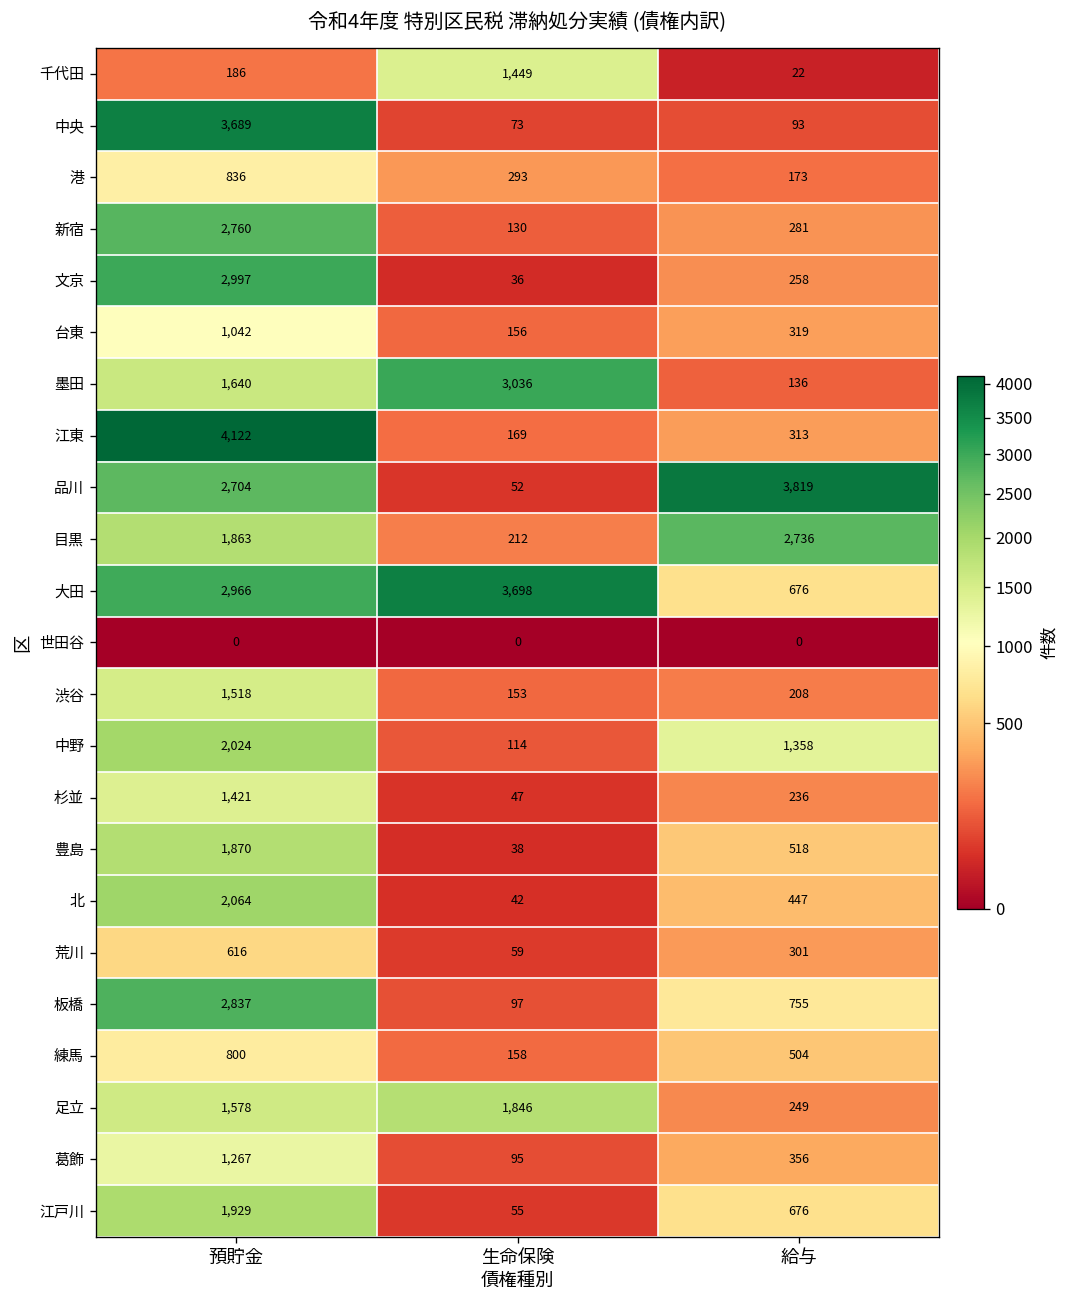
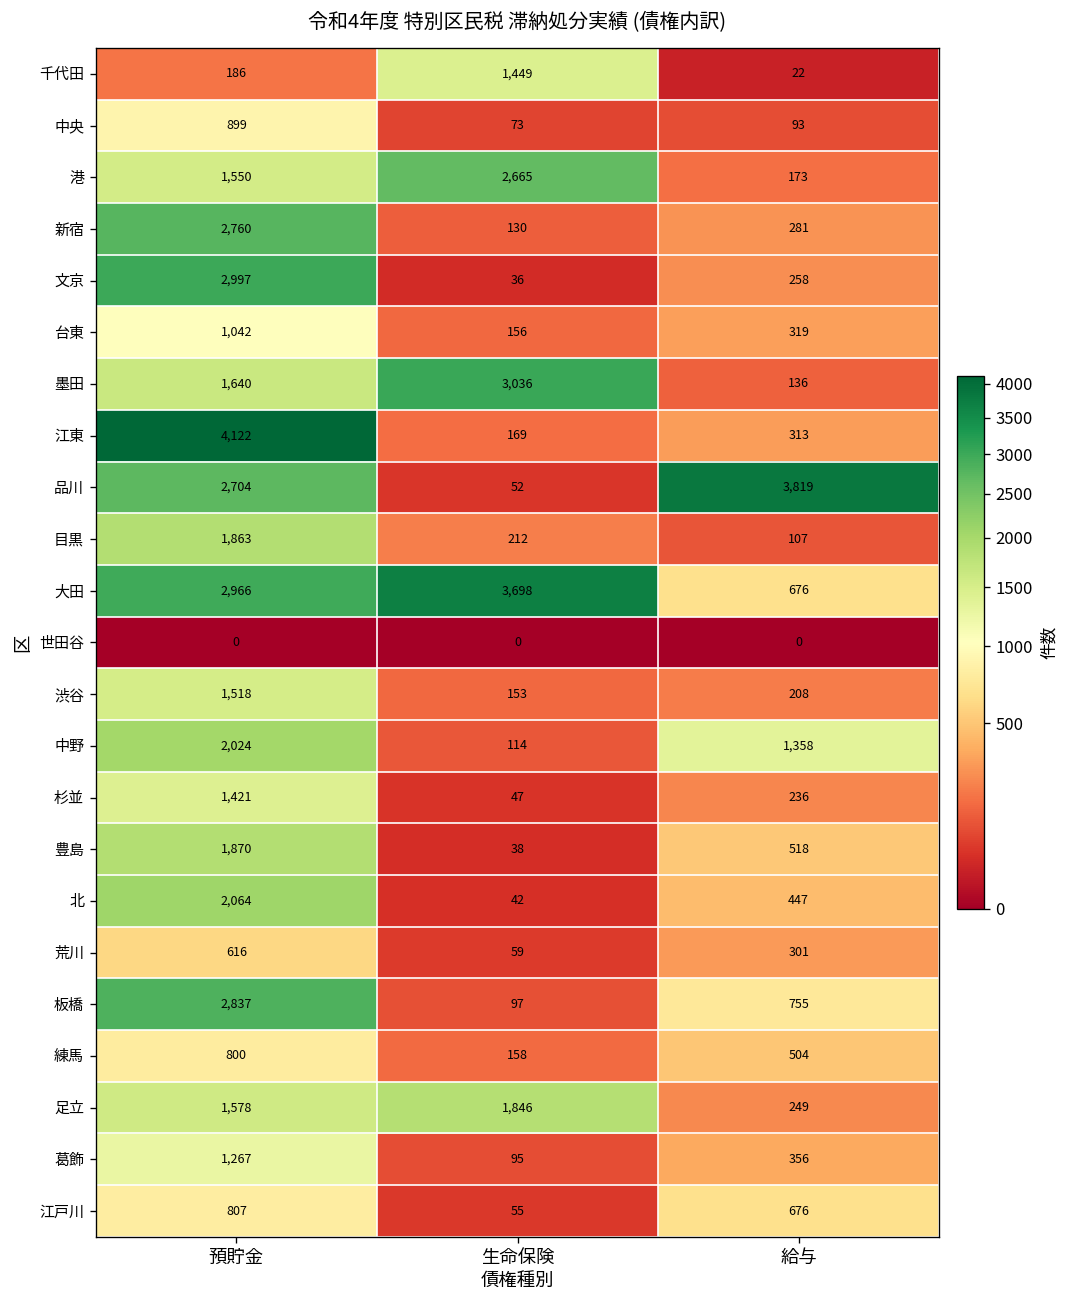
  {
    "千代田": {
      "預貯金": "186",
      "生命保険": "1,449",
      "給与": "22"
    },
    "中央": {
-     "預貯金": "3,689",
+     "預貯金": "899",
      "生命保険": "73",
      "給与": "93"
    },
    "港": {
-     "預貯金": "836",
-     "生命保険": "293",
+     "預貯金": "1,550",
+     "生命保険": "2,665",
      "給与": "173"
    },
    "新宿": {
      "預貯金": "2,760",
      "生命保険": "130",
      "給与": "281"
    },
    "文京": {
      "預貯金": "2,997",
      "生命保険": "36",
      "給与": "258"
    },
    "台東": {
      "預貯金": "1,042",
      "生命保険": "156",
      "給与": "319"
    },
    "墨田": {
      "預貯金": "1,640",
      "生命保険": "3,036",
      "給与": "136"
    },
    "江東": {
      "預貯金": "4,122",
      "生命保険": "169",
      "給与": "313"
    },
    "品川": {
      "預貯金": "2,704",
      "生命保険": "52",
      "給与": "3,819"
    },
    "目黒": {
      "預貯金": "1,863",
      "生命保険": "212",
-     "給与": "2,736"
+     "給与": "107"
    },
    "大田": {
      "預貯金": "2,966",
      "生命保険": "3,698",
      "給与": "676"
    },
    "世田谷": {
      "預貯金": "0",
      "生命保険": "0",
      "給与": "0"
    },
    "渋谷": {
      "預貯金": "1,518",
      "生命保険": "153",
      "給与": "208"
    },
    "中野": {
      "預貯金": "2,024",
      "生命保険": "114",
      "給与": "1,358"
    },
    "杉並": {
      "預貯金": "1,421",
      "生命保険": "47",
      "給与": "236"
    },
    "豊島": {
      "預貯金": "1,870",
      "生命保険": "38",
      "給与": "518"
    },
    "北": {
      "預貯金": "2,064",
      "生命保険": "42",
      "給与": "447"
    },
    "荒川": {
      "預貯金": "616",
      "生命保険": "59",
      "給与": "301"
    },
    "板橋": {
      "預貯金": "2,837",
      "生命保険": "97",
      "給与": "755"
    },
    "練馬": {
      "預貯金": "800",
      "生命保険": "158",
      "給与": "504"
    },
    "足立": {
      "預貯金": "1,578",
      "生命保険": "1,846",
      "給与": "249"
    },
    "葛飾": {
      "預貯金": "1,267",
      "生命保険": "95",
      "給与": "356"
    },
    "江戸川": {
-     "預貯金": "1,929",
+     "預貯金": "807",
      "生命保険": "55",
      "給与": "676"
    }
  }
